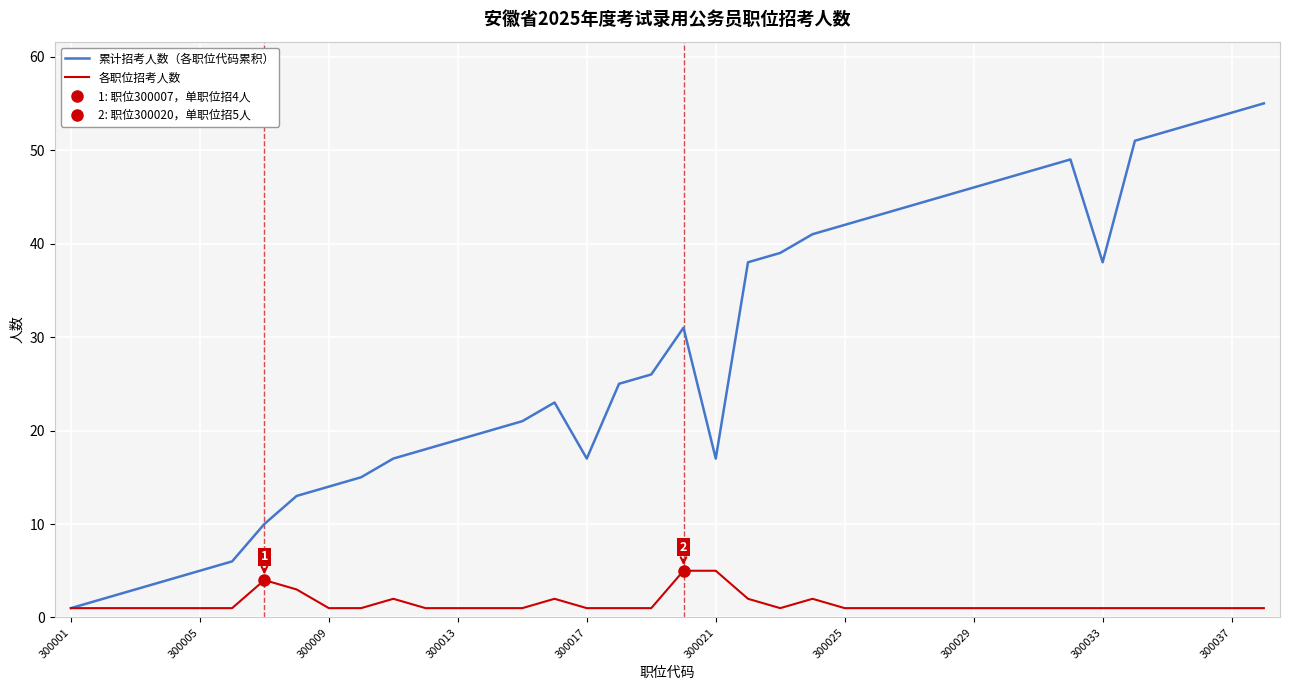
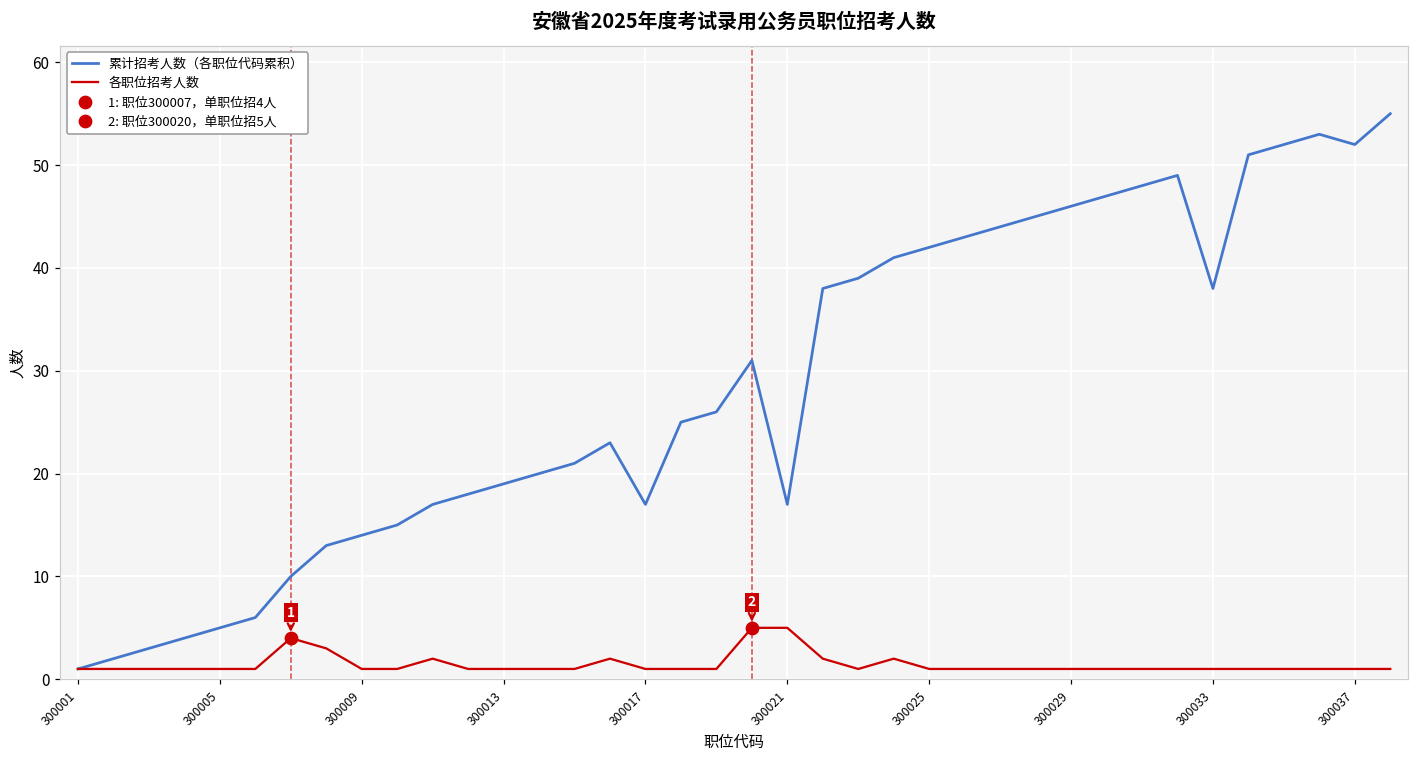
  {
    "累计招考人数（各职位代码累积）": {
      "300005": 5,
      "300009": 14,
      "300013": 19,
      "300017": 17,
      "300021": 17,
      "300025": 42,
      "300029": 46,
      "300033": 38,
-     "300037": 54
+     "300037": 52
    }
  }
